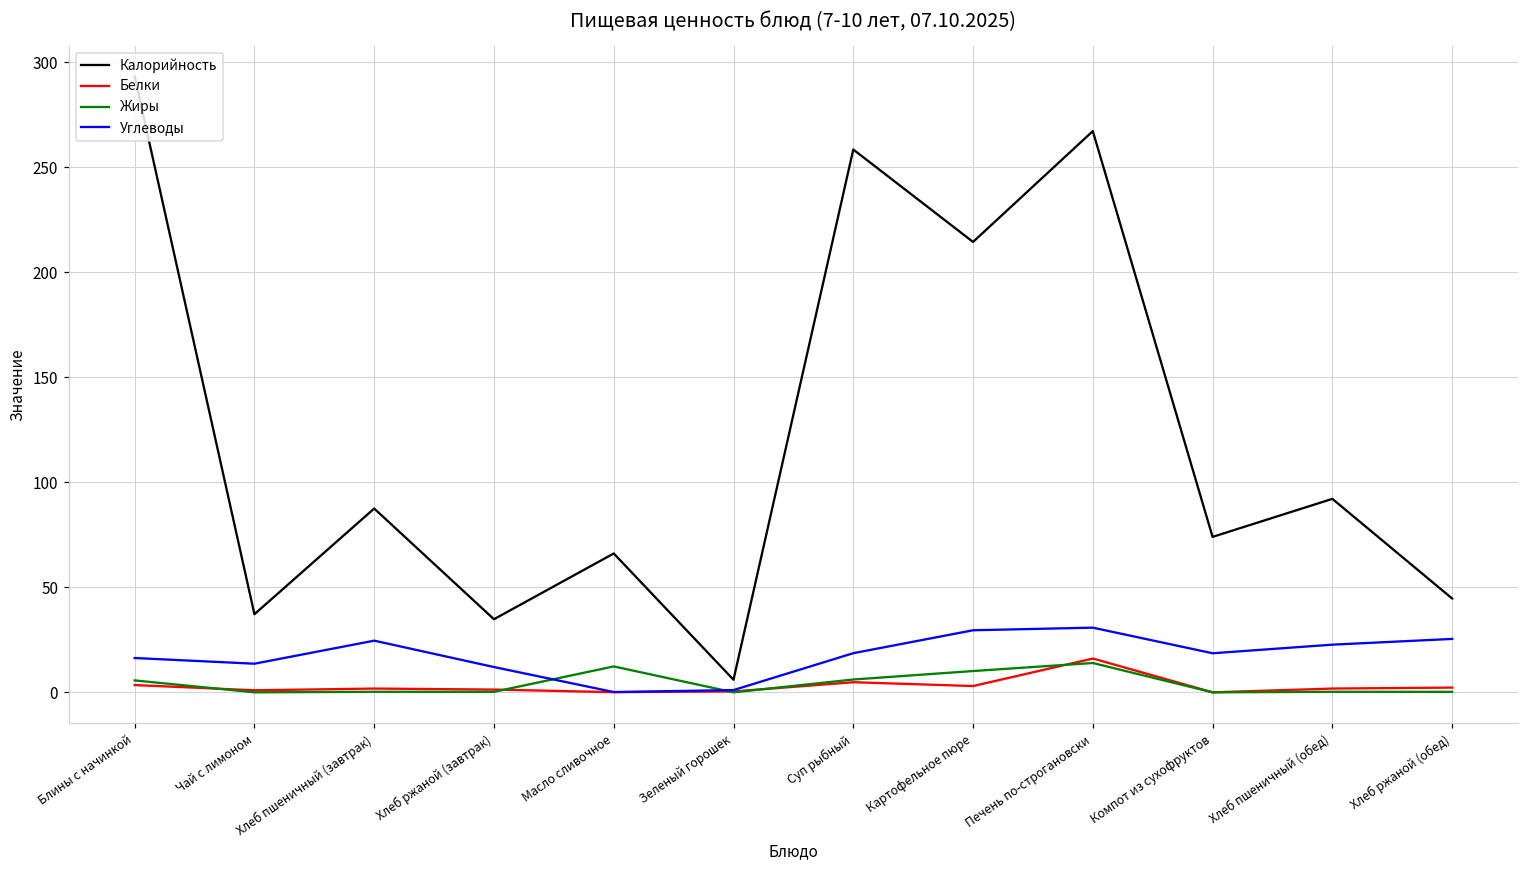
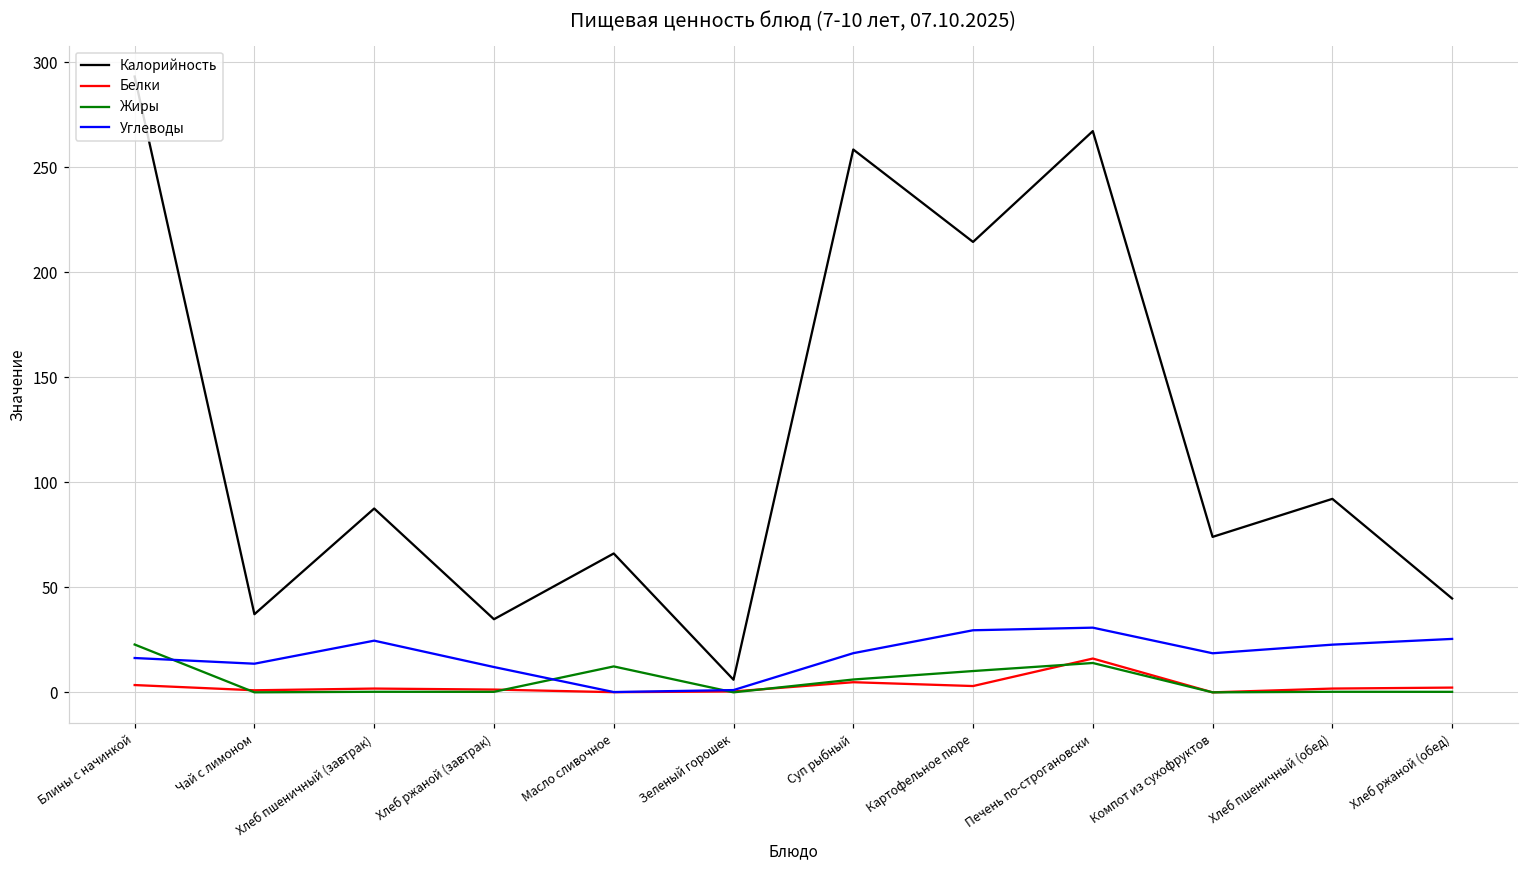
  {
    "Калорийность": {
      "Чай с лимоном": 37,
      "Хлеб пшеничный (завтрак)": 88,
      "Хлеб ржаной (завтрак)": 35,
      "Масло сливочное": 66,
      "Зеленый горошек": 6,
      "Суп рыбный": 258,
      "Картофельное пюре": 214,
      "Печень по-строгановски": 267,
      "Компот из сухофруктов": 74,
      "Хлеб пшеничный (обед)": 92,
      "Хлеб ржаной (обед)": 45
    },
    "Белки": {
      "Блины с начинкой": 3,
      "Хлеб пшеничный (завтрак)": 2,
      "Картофельное пюре": 3,
      "Печень по-строгановски": 16,
      "Хлеб пшеничный (обед)": 2,
      "Хлеб ржаной (обед)": 2
    },
    "Жиры": {
-     "Блины с начинкой": 6,
+     "Блины с начинкой": 23,
      "Хлеб пшеничный (завтрак)": 0,
      "Масло сливочное": 12,
      "Картофельное пюре": 10,
      "Печень по-строгановски": 14,
      "Хлеб пшеничный (обед)": 0,
      "Хлеб ржаной (обед)": 0
    },
    "Углеводы": {
      "Блины с начинкой": 16,
      "Чай с лимоном": 14,
      "Хлеб пшеничный (завтрак)": 25,
      "Хлеб ржаной (завтрак)": 12,
      "Суп рыбный": 19,
      "Картофельное пюре": 30,
      "Печень по-строгановски": 31,
      "Компот из сухофруктов": 19,
      "Хлеб пшеничный (обед)": 23,
      "Хлеб ржаной (обед)": 25
    }
  }
